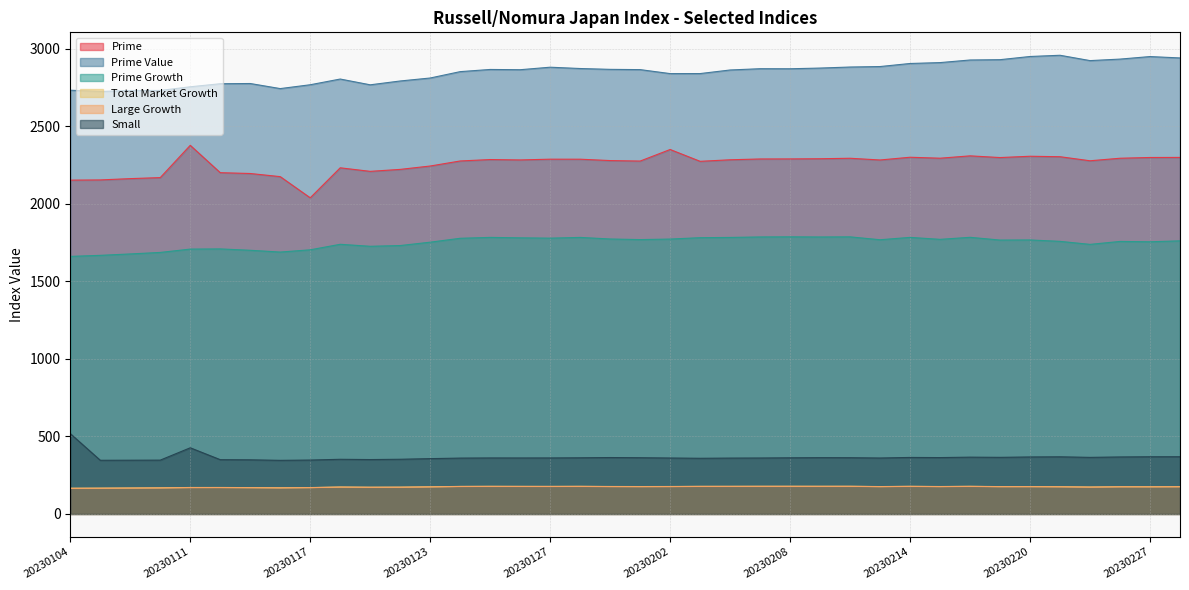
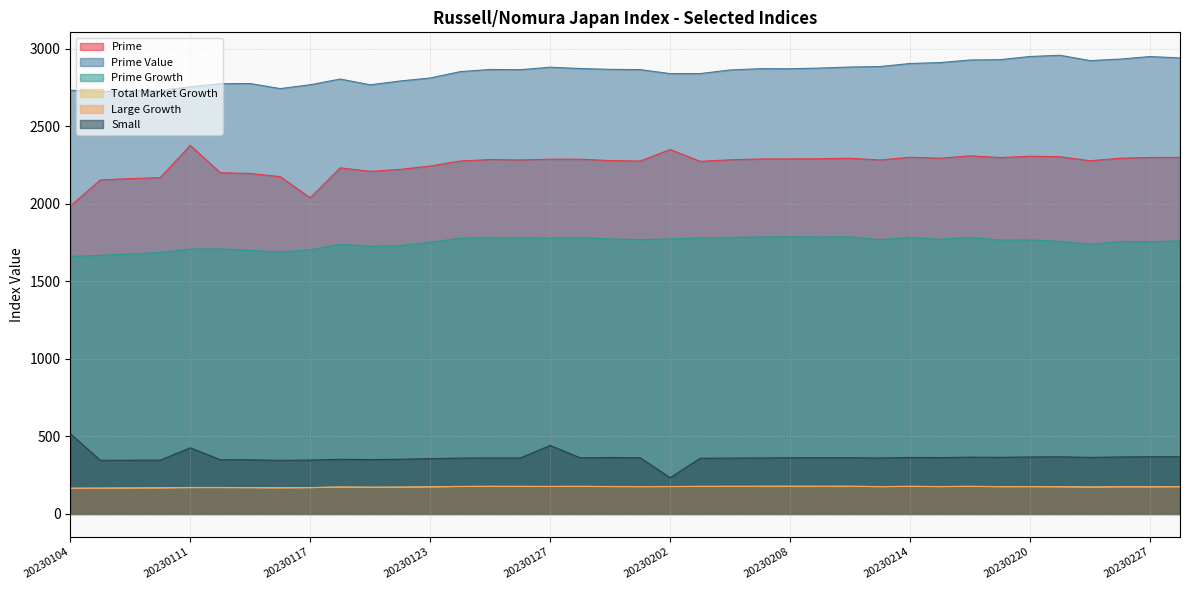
  {
    "Prime": {
-     "20230104": 2150,
+     "20230104": 1980,
      "20230111": 2380,
      "20230117": 2040,
      "20230123": 2240,
      "20230127": 2290,
      "20230202": 2350,
      "20230208": 2290,
      "20230214": 2300,
      "20230220": 2310,
      "20230227": 2300
    },
    "Small": {
      "20230104": 520,
      "20230111": 430,
      "20230117": 350,
      "20230123": 360,
-     "20230127": 360,
-     "20230202": 360,
+     "20230127": 440,
+     "20230202": 230,
      "20230208": 360,
      "20230214": 360,
      "20230220": 370,
      "20230227": 370
    }
  }
